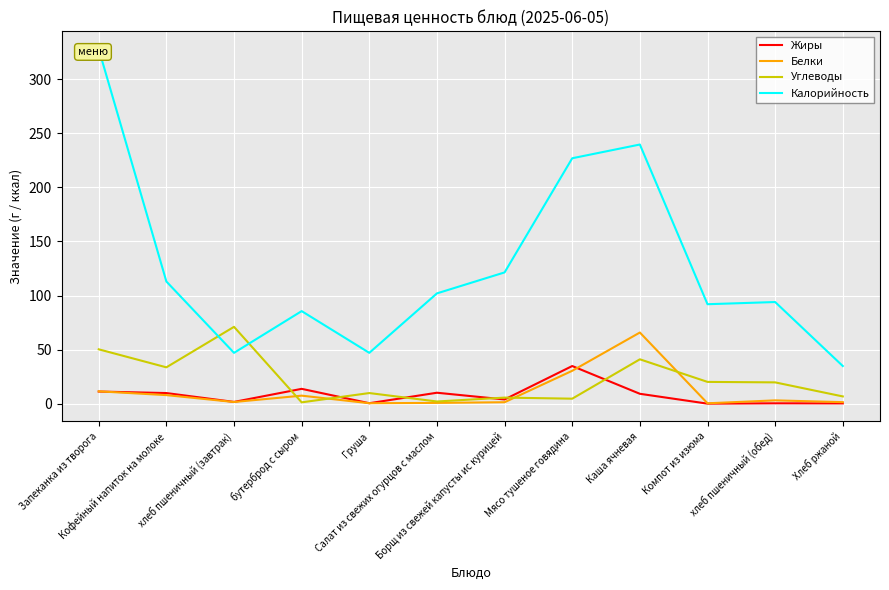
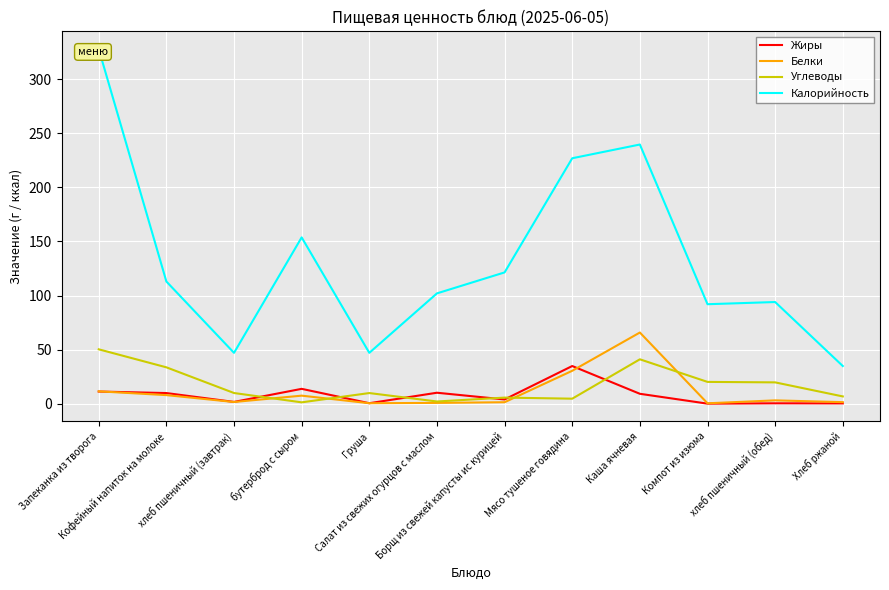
  {
    "Жиры": {
      "бутерброд с сыром": 14,
      "Салат из свежих огурцов с маслом": 10,
      "Мясо тушеное говядина": 35,
      "Каша ячневая": 9,
      "хлеб пшеничный (обед)": 0
    },
    "Белки": {
      "бутерброд с сыром": 7,
      "Борщ из свежей капусты ис курицей": 1,
      "Мясо тушеное говядина": 30,
      "Каша ячневая": 66,
      "хлеб пшеничный (обед)": 3
    },
    "Углеводы": {
      "Запеканка из творога": 50,
      "Кофейный напиток на молоке": 34,
-     "хлеб пшеничный (завтрак)": 71,
+     "хлеб пшеничный (завтрак)": 10,
      "бутерброд с сыром": 1,
      "Груша": 10,
      "Мясо тушеное говядина": 5,
      "Каша ячневая": 41,
      "Компот из изюма": 20,
      "хлеб пшеничный (обед)": 20,
      "Хлеб ржаной": 7
    },
    "Калорийность": {
      "Кофейный напиток на молоке": 113,
      "хлеб пшеничный (завтрак)": 47,
-     "бутерброд с сыром": 86,
+     "бутерброд с сыром": 154,
      "Груша": 47,
      "Салат из свежих огурцов с маслом": 102,
      "Борщ из свежей капусты ис курицей": 121,
      "Мясо тушеное говядина": 227,
      "Каша ячневая": 240,
      "Компот из изюма": 92,
      "хлеб пшеничный (обед)": 94,
      "Хлеб ржаной": 35
    }
  }
